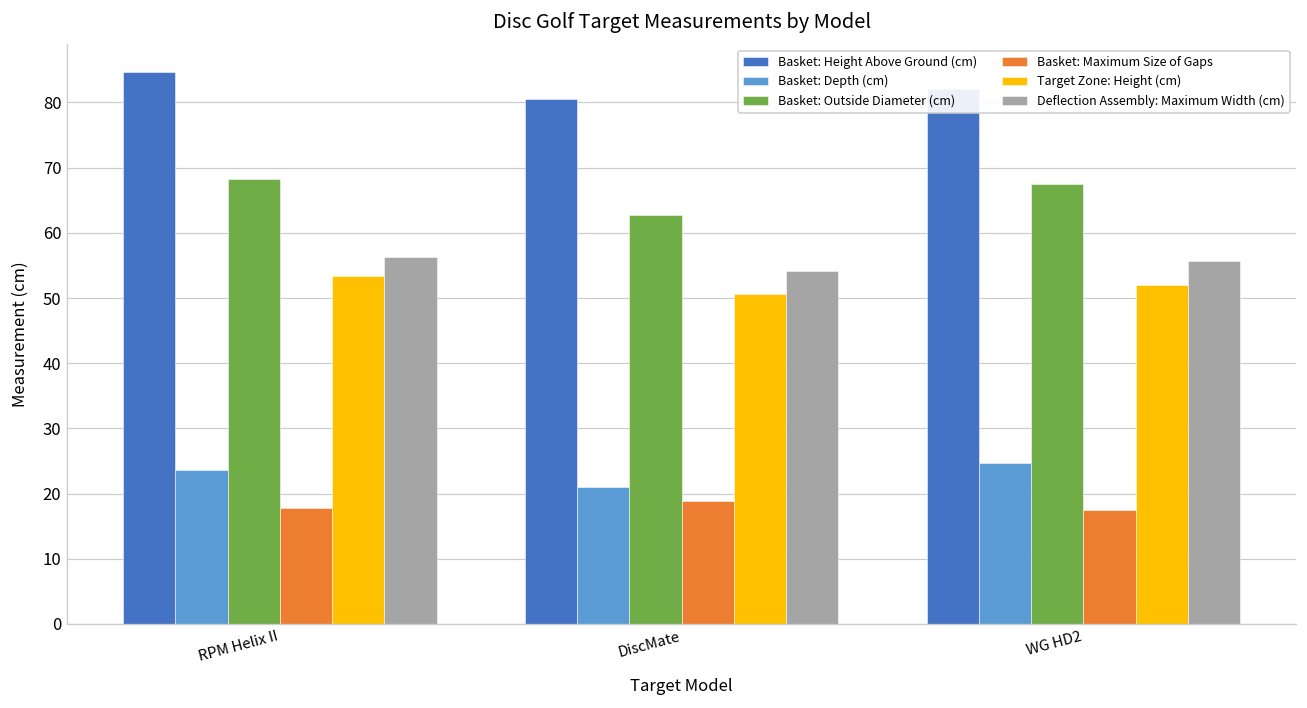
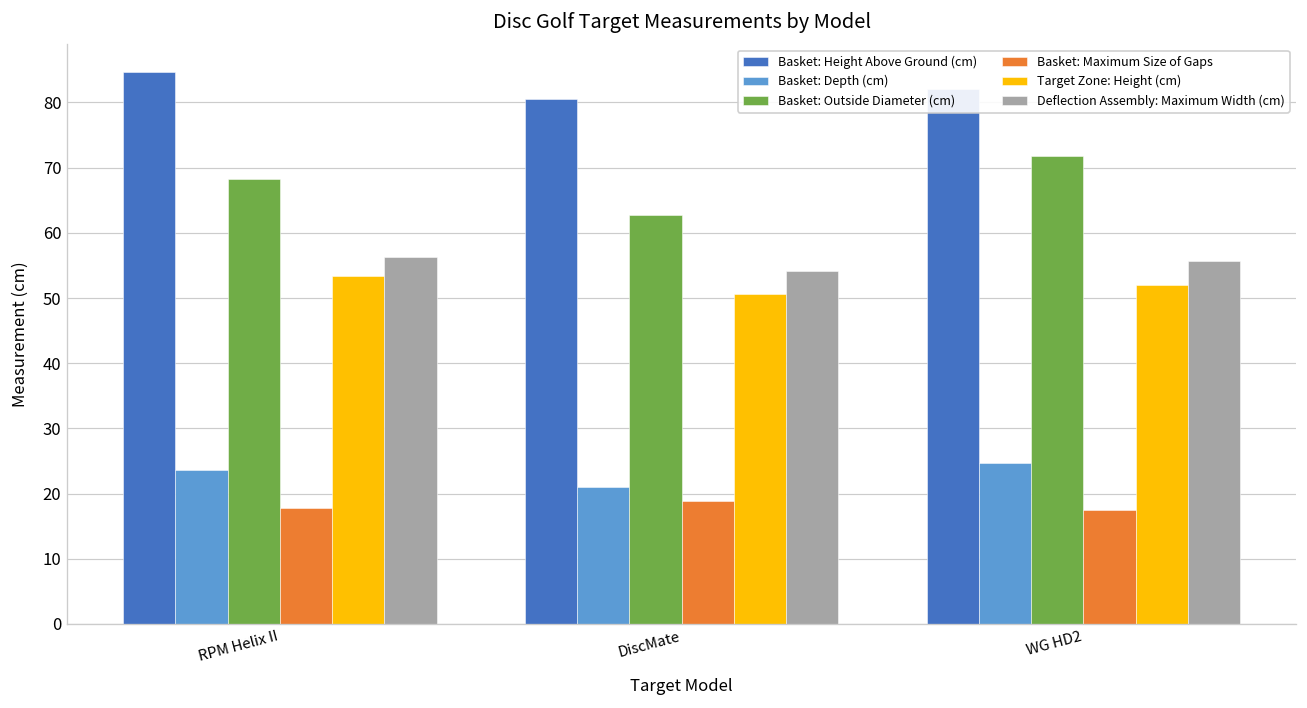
  {
    "Basket: Outside Diameter (cm)": {
      "RPM Helix II": 68,
      "DiscMate": 63,
-     "WG HD2": 68
+     "WG HD2": 72
    },
    "Basket: Maximum Size of Gaps": {
      "RPM Helix II": 18,
      "DiscMate": 19,
      "WG HD2": 18
    },
    "Target Zone: Height (cm)": {
      "RPM Helix II": 53,
      "DiscMate": 51,
      "WG HD2": 52
    },
    "Deflection Assembly: Maximum Width (cm)": {
      "RPM Helix II": 56,
      "DiscMate": 54,
      "WG HD2": 56
    }
  }
